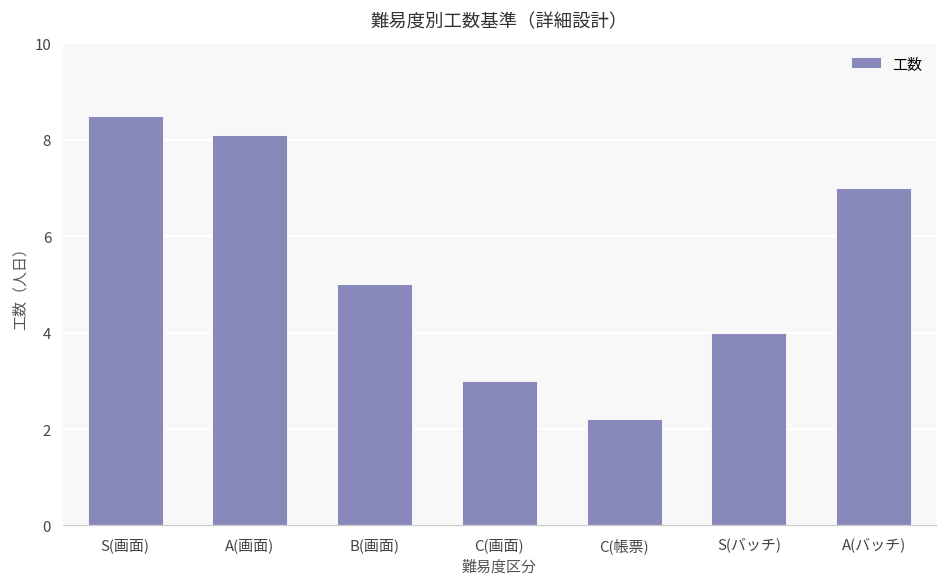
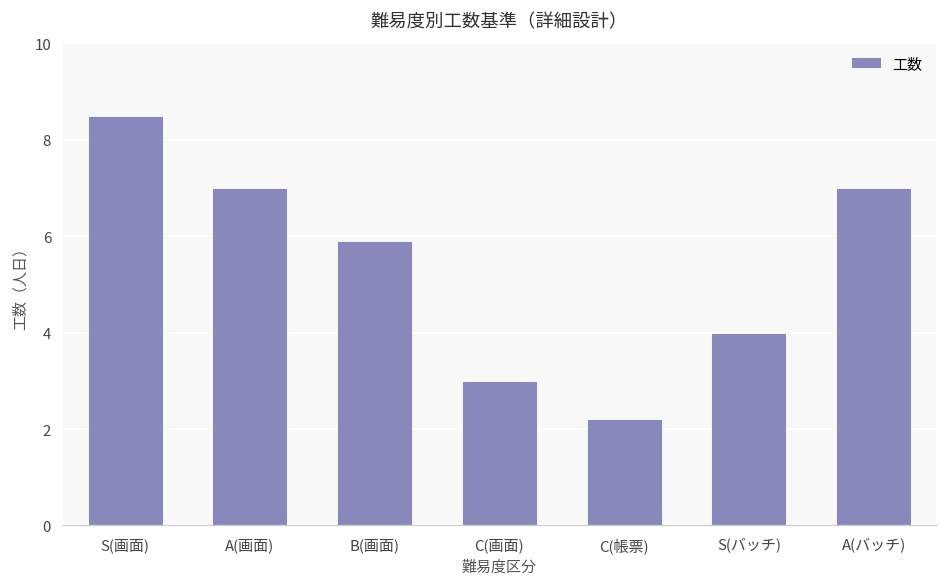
  {
    "S(画面)": 8.5,
-   "A(画面)": 8.1,
-   "B(画面)": 5.0,
+   "A(画面)": 7.0,
+   "B(画面)": 5.9,
    "C(画面)": 3.0,
    "C(帳票)": 2.2,
    "S(バッチ)": 4.0,
    "A(バッチ)": 7.0
  }
